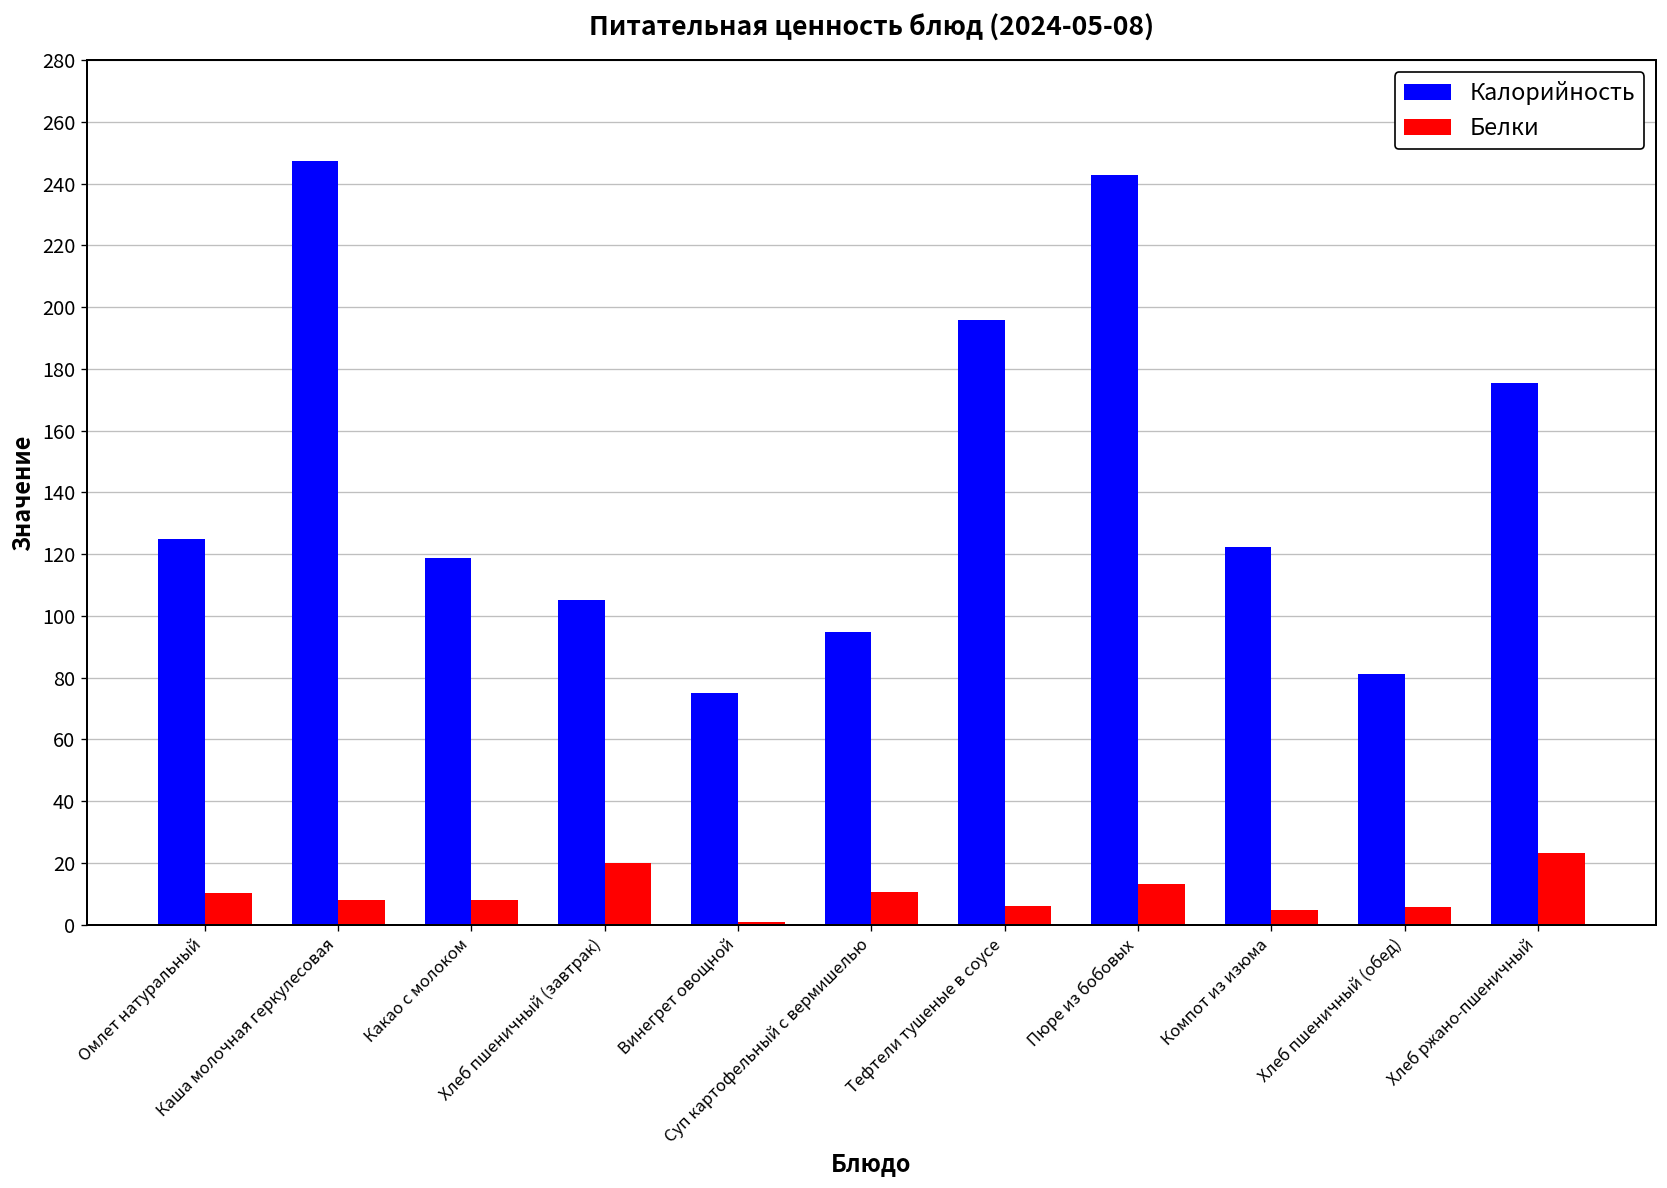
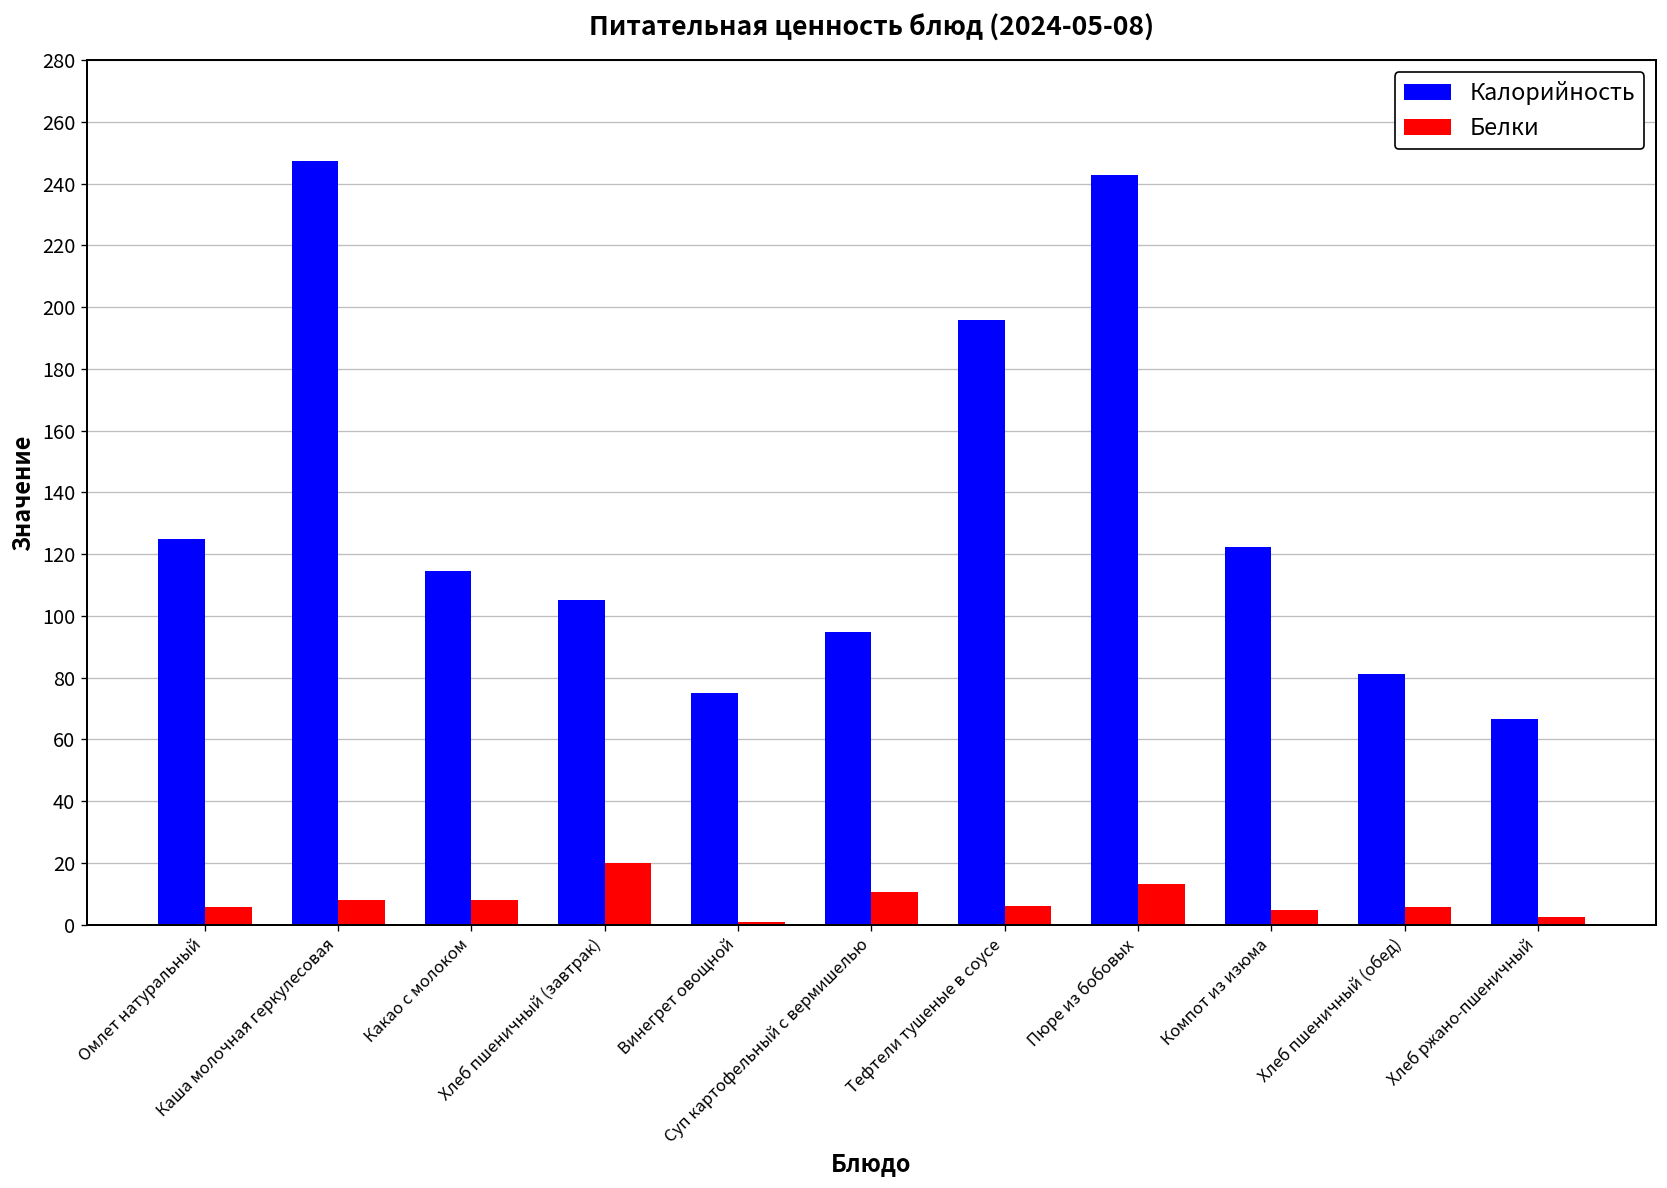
  {
    "Калорийность": {
      "Омлет натуральный": 125,
      "Каша молочная геркулесовая": 247,
-     "Какао с молоком": 119,
+     "Какао с молоком": 115,
      "Хлеб пшеничный (завтрак)": 105,
      "Винегрет овощной": 75,
      "Суп картофельный с вермишелью": 95,
      "Тефтели тушеные в соусе": 196,
      "Пюре из бобовых": 243,
      "Компот из изюма": 122,
      "Хлеб пшеничный (обед)": 81,
-     "Хлеб ржано-пшеничный": 176
+     "Хлеб ржано-пшеничный": 67
    },
    "Белки": {
-     "Омлет натуральный": 10,
+     "Омлет натуральный": 6,
      "Каша молочная геркулесовая": 8,
      "Какао с молоком": 8,
      "Хлеб пшеничный (завтрак)": 20,
      "Суп картофельный с вермишелью": 11,
      "Тефтели тушеные в соусе": 6,
      "Пюре из бобовых": 13,
      "Компот из изюма": 5,
      "Хлеб пшеничный (обед)": 6,
-     "Хлеб ржано-пшеничный": 23
+     "Хлеб ржано-пшеничный": 2
    }
  }
